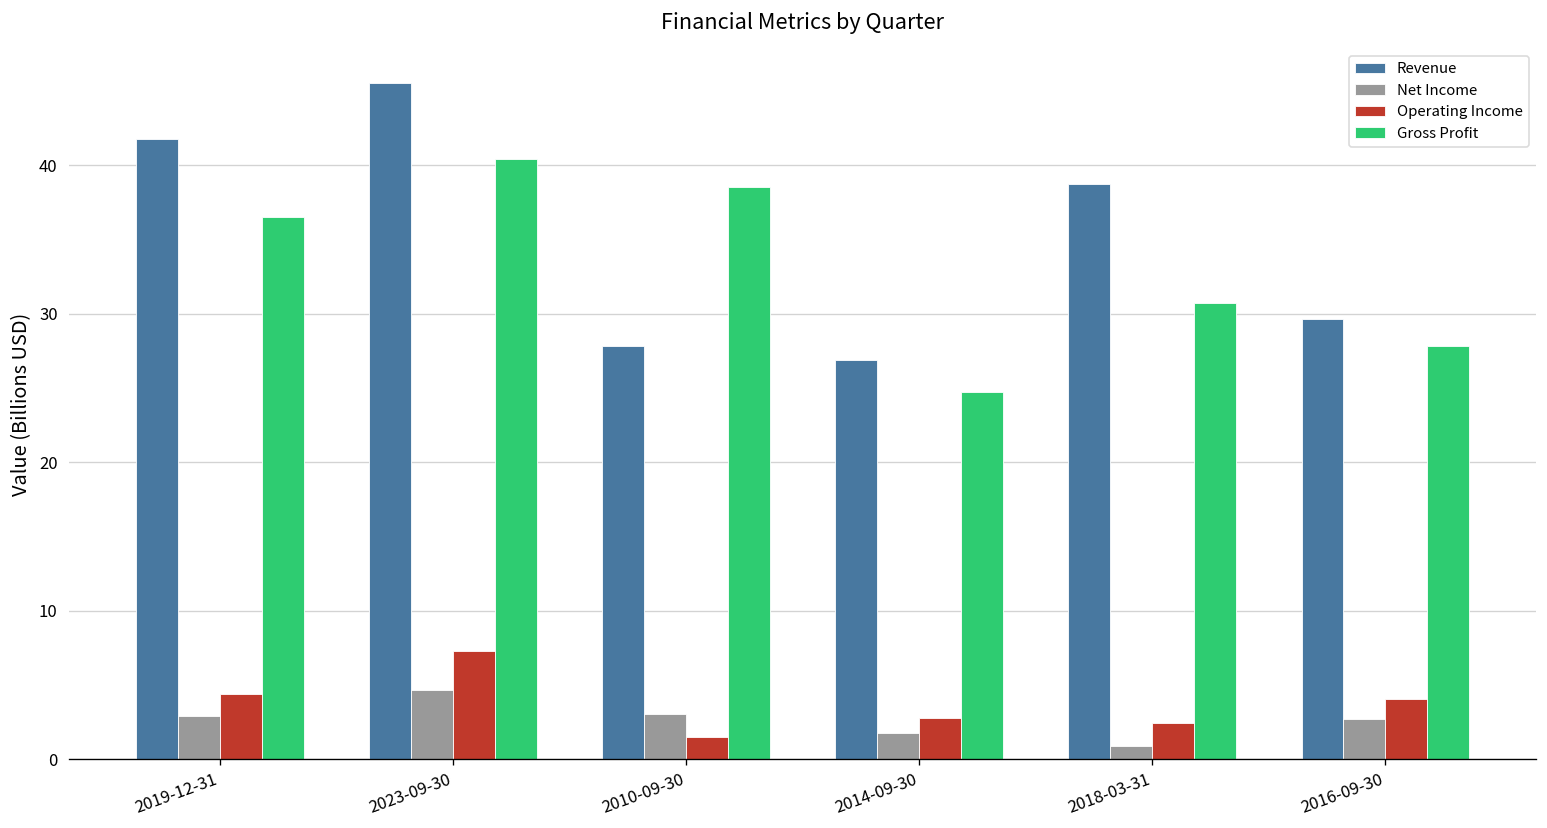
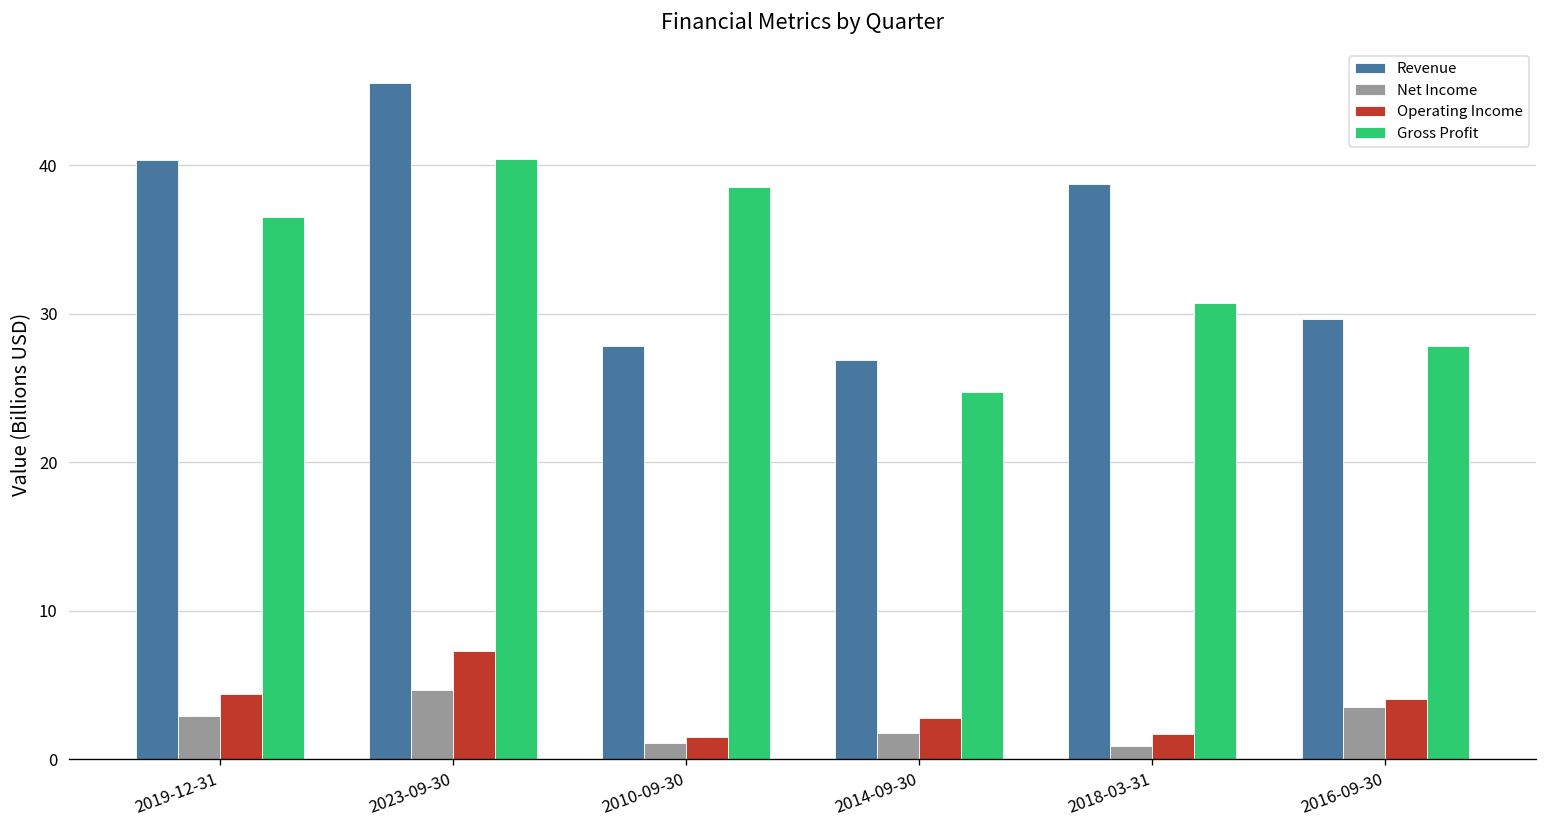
  {
    "Revenue": {
-     "2019-12-31": 41.7,
+     "2019-12-31": 40.4,
      "2023-09-30": 45.5,
      "2010-09-30": 27.8,
      "2014-09-30": 26.9,
      "2018-03-31": 38.7,
      "2016-09-30": 29.7
    },
    "Net Income": {
      "2019-12-31": 2.9,
      "2023-09-30": 4.7,
-     "2010-09-30": 3.0,
+     "2010-09-30": 1.1,
      "2014-09-30": 1.7,
      "2018-03-31": 0.9,
-     "2016-09-30": 2.7
+     "2016-09-30": 3.5
    },
    "Operating Income": {
      "2019-12-31": 4.4,
      "2023-09-30": 7.3,
      "2010-09-30": 1.5,
      "2014-09-30": 2.8,
-     "2018-03-31": 2.4,
+     "2018-03-31": 1.7,
      "2016-09-30": 4.1
    },
    "Gross Profit": {
      "2019-12-31": 36.5,
      "2023-09-30": 40.4,
      "2010-09-30": 38.5,
      "2014-09-30": 24.7,
      "2018-03-31": 30.7,
      "2016-09-30": 27.8
    }
  }
